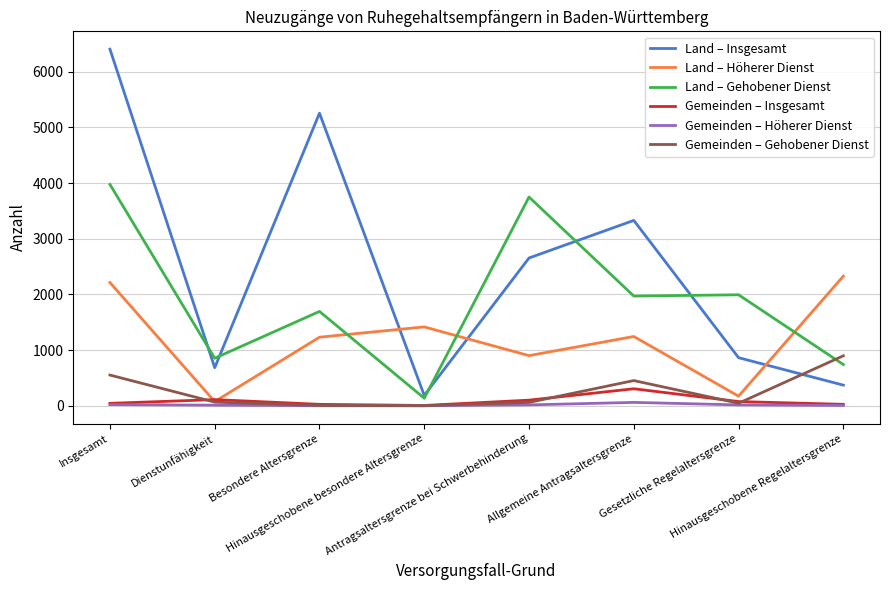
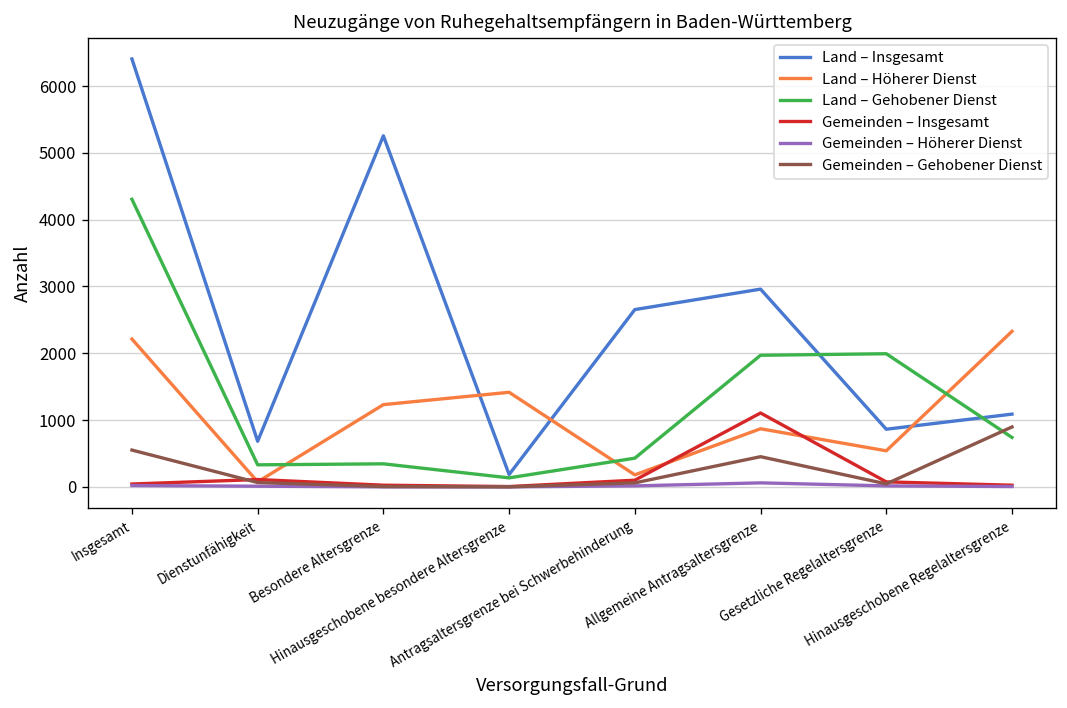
  {
    "Land – Insgesamt": {
      "Insgesamt": 6400,
      "Dienstunfähigkeit": 700,
      "Besondere Altersgrenze": 5300,
      "Hinausgeschobene besondere Altersgrenze": 200,
      "Antragsaltersgrenze bei Schwerbehinderung": 2700,
-     "Allgemeine Antragsaltersgrenze": 3300,
+     "Allgemeine Antragsaltersgrenze": 3000,
      "Gesetzliche Regelaltersgrenze": 900,
-     "Hinausgeschobene Regelaltersgrenze": 400
+     "Hinausgeschobene Regelaltersgrenze": 1100
    },
    "Land – Höherer Dienst": {
      "Insgesamt": 2200,
      "Besondere Altersgrenze": 1200,
      "Hinausgeschobene besondere Altersgrenze": 1400,
-     "Antragsaltersgrenze bei Schwerbehinderung": 900,
-     "Allgemeine Antragsaltersgrenze": 1200,
-     "Gesetzliche Regelaltersgrenze": 200,
+     "Antragsaltersgrenze bei Schwerbehinderung": 200,
+     "Allgemeine Antragsaltersgrenze": 900,
+     "Gesetzliche Regelaltersgrenze": 500,
      "Hinausgeschobene Regelaltersgrenze": 2300
    },
    "Land – Gehobener Dienst": {
-     "Insgesamt": 4000,
-     "Dienstunfähigkeit": 900,
-     "Besondere Altersgrenze": 1700,
+     "Insgesamt": 4300,
+     "Dienstunfähigkeit": 300,
+     "Besondere Altersgrenze": 300,
      "Hinausgeschobene besondere Altersgrenze": 100,
-     "Antragsaltersgrenze bei Schwerbehinderung": 3700,
+     "Antragsaltersgrenze bei Schwerbehinderung": 400,
      "Allgemeine Antragsaltersgrenze": 2000,
      "Gesetzliche Regelaltersgrenze": 2000,
      "Hinausgeschobene Regelaltersgrenze": 700
    },
    "Gemeinden – Insgesamt": {
-     "Allgemeine Antragsaltersgrenze": 300
+     "Allgemeine Antragsaltersgrenze": 1100
    },
    "Gemeinden – Höherer Dienst": {
      "Dienstunfähigkeit": 0,
      "Allgemeine Antragsaltersgrenze": 100
    },
    "Gemeinden – Gehobener Dienst": {
      "Insgesamt": 600,
      "Allgemeine Antragsaltersgrenze": 500,
      "Hinausgeschobene Regelaltersgrenze": 900
    }
  }
